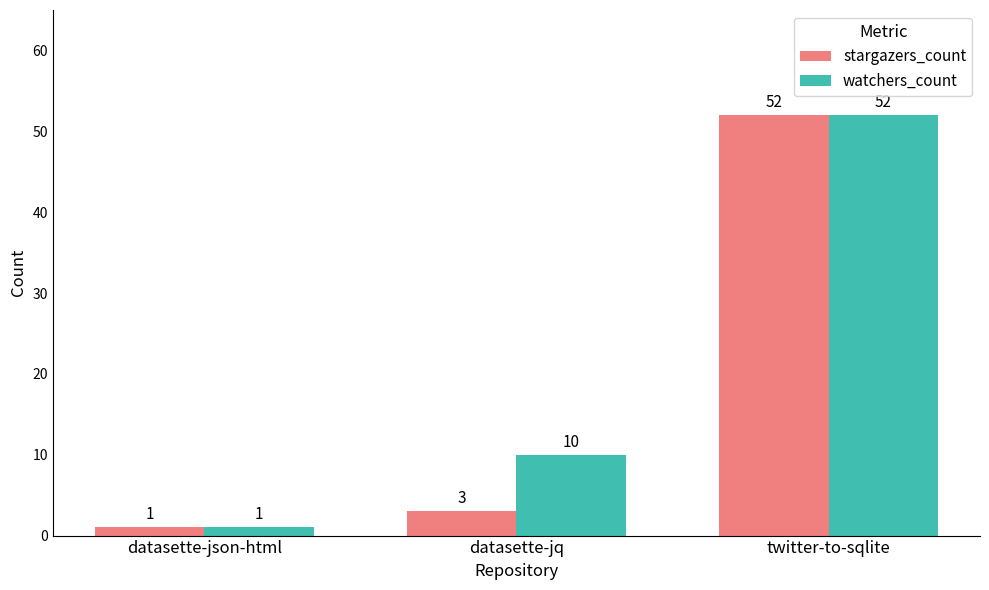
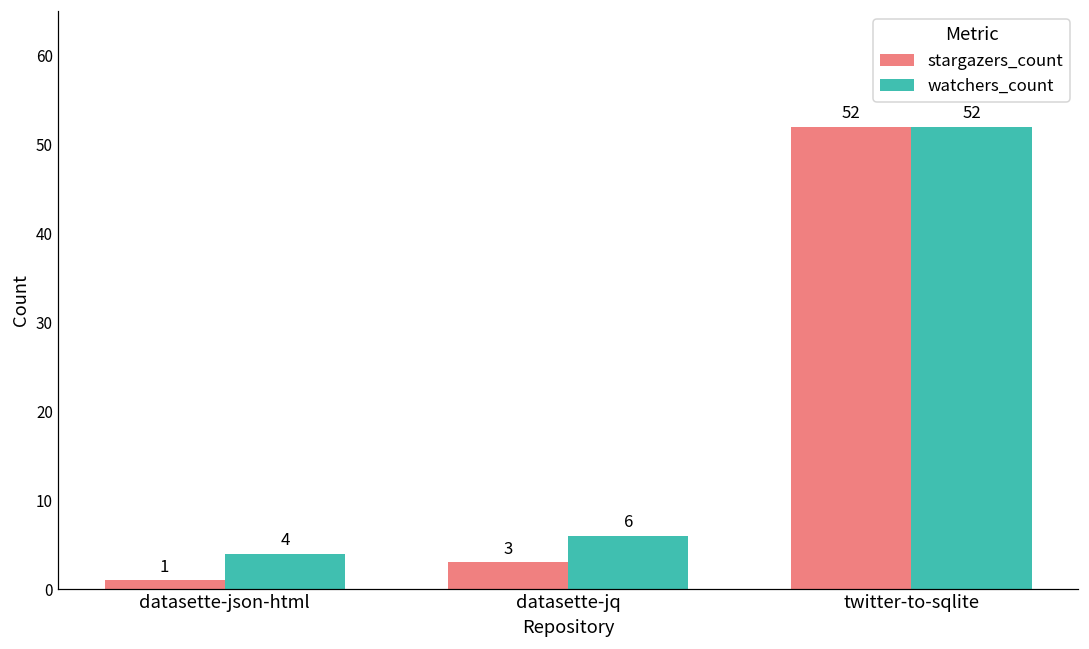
  {
    "stargazers_count": {
      "datasette-json-html": 1,
      "datasette-jq": 3,
      "twitter-to-sqlite": 52
    },
    "watchers_count": {
-     "datasette-json-html": 1,
-     "datasette-jq": 10
+     "datasette-json-html": 4,
+     "datasette-jq": 6
    }
  }
